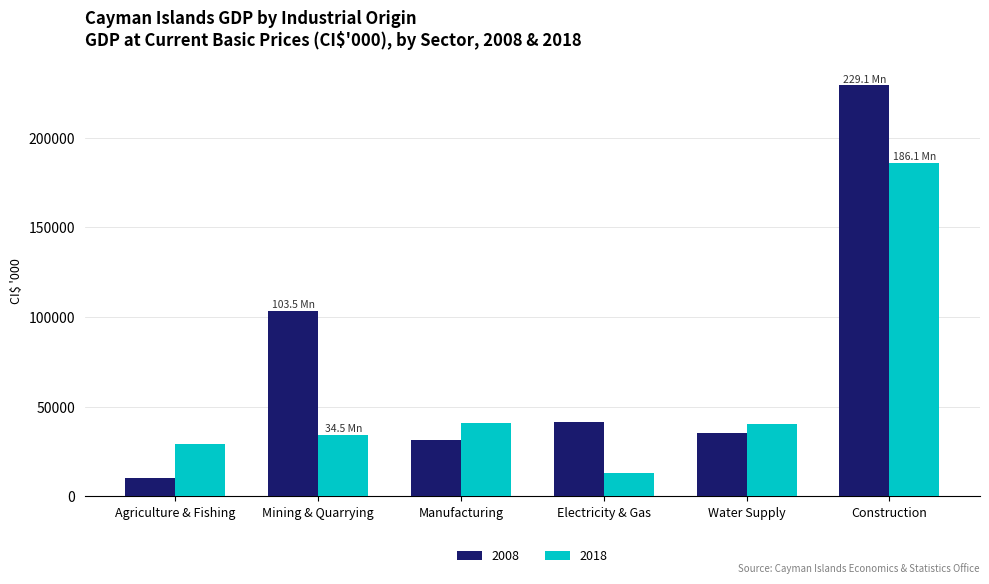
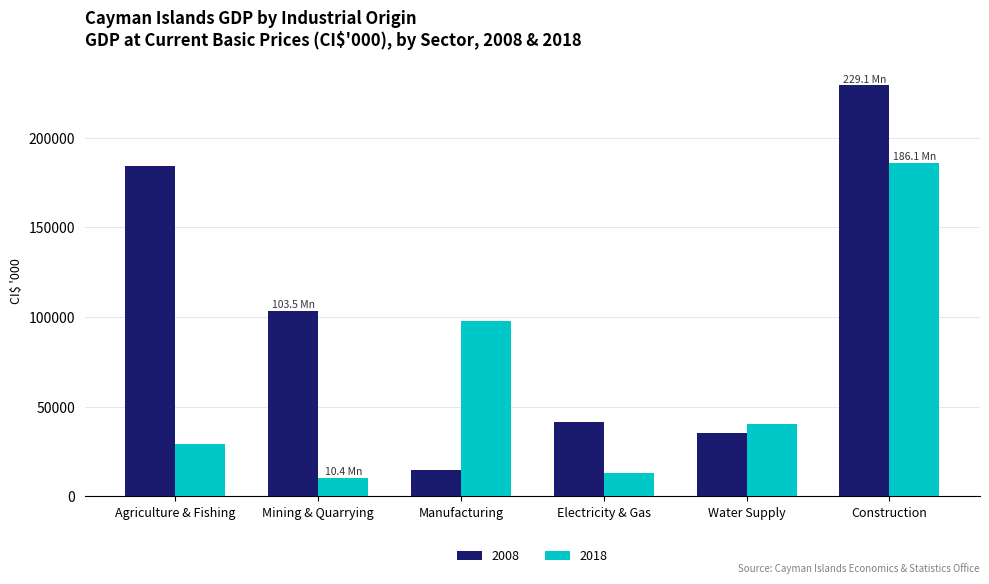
  {
    "2008": {
-     "Agriculture & Fishing": 10000,
-     "Manufacturing": 32000,
+     "Agriculture & Fishing": 184000,
+     "Manufacturing": 14000,
      "Electricity & Gas": 41000,
      "Water Supply": 35000
    },
    "2018": {
-     "Mining & Quarrying": 34.5,
-     "Manufacturing": 41000
+     "Mining & Quarrying": 10.4,
+     "Manufacturing": 98000
    }
  }
